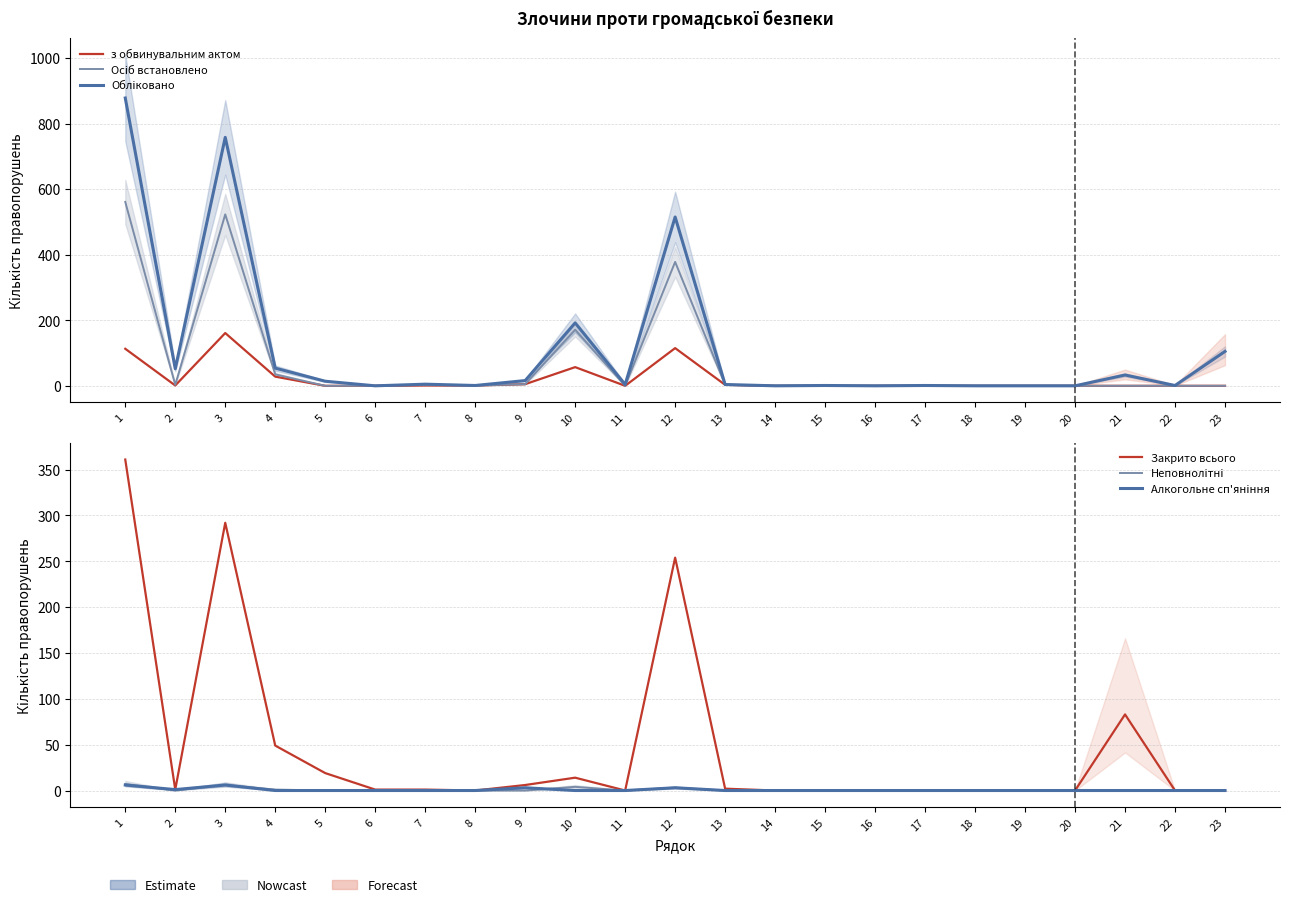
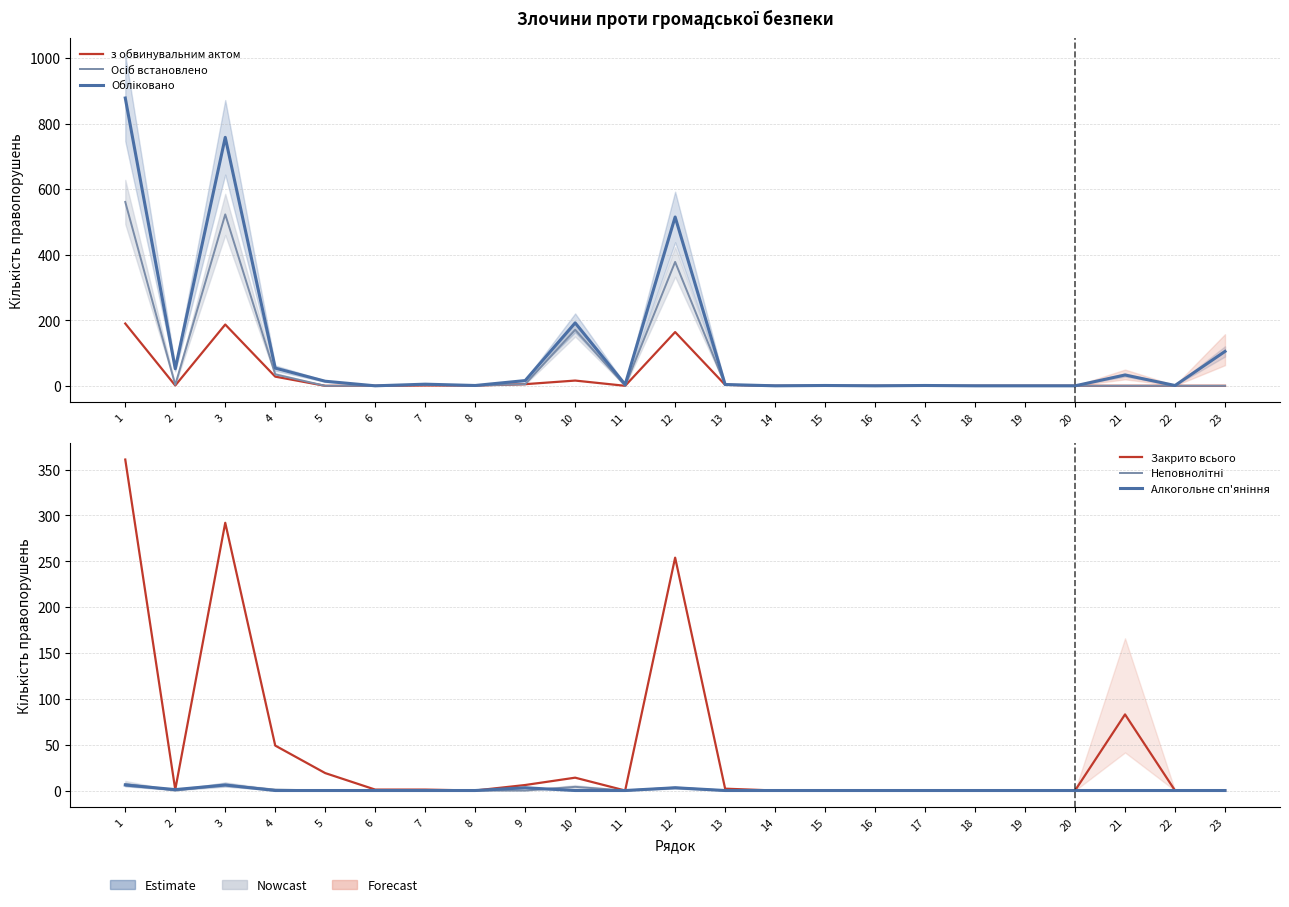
  {
    "Злочини проти громадської безпеки": {
      "з обвинувальним актом": {
-       "1": 110,
-       "3": 160,
-       "10": 60,
-       "12": 120
+       "1": 190,
+       "3": 190,
+       "10": 20,
+       "12": 160
      }
    }
  }
